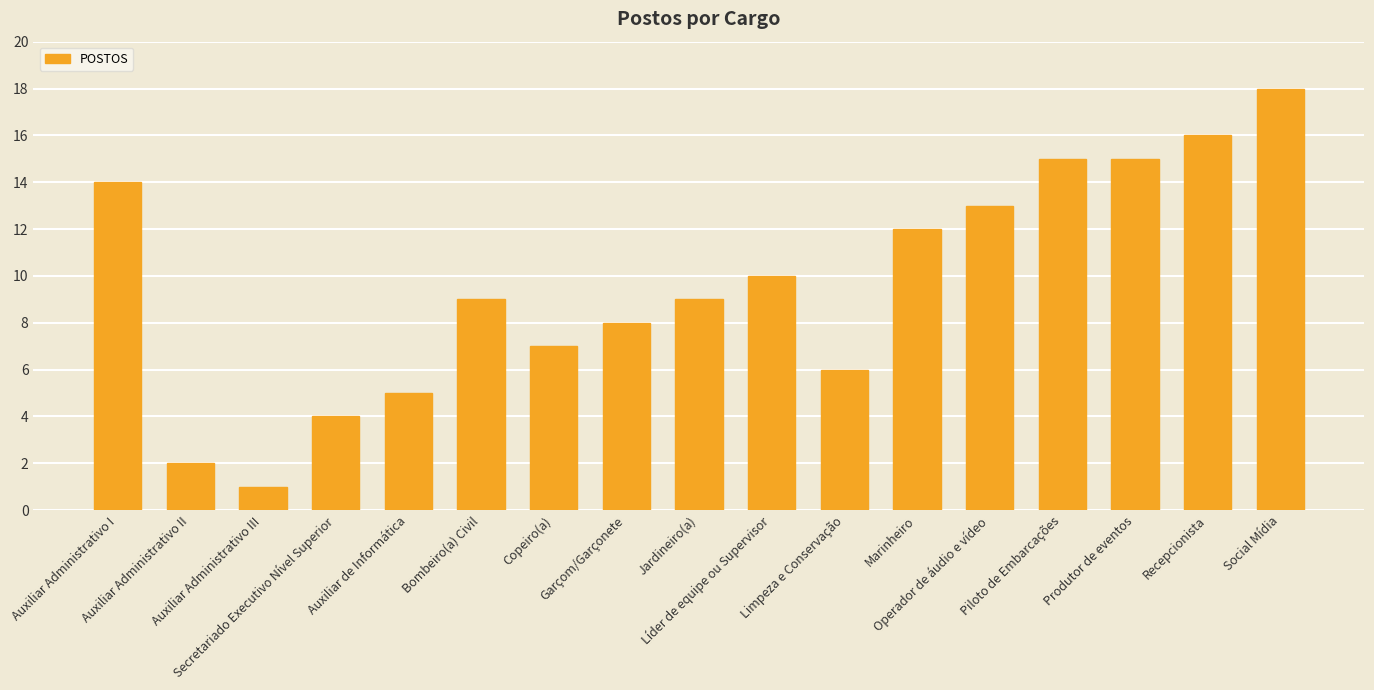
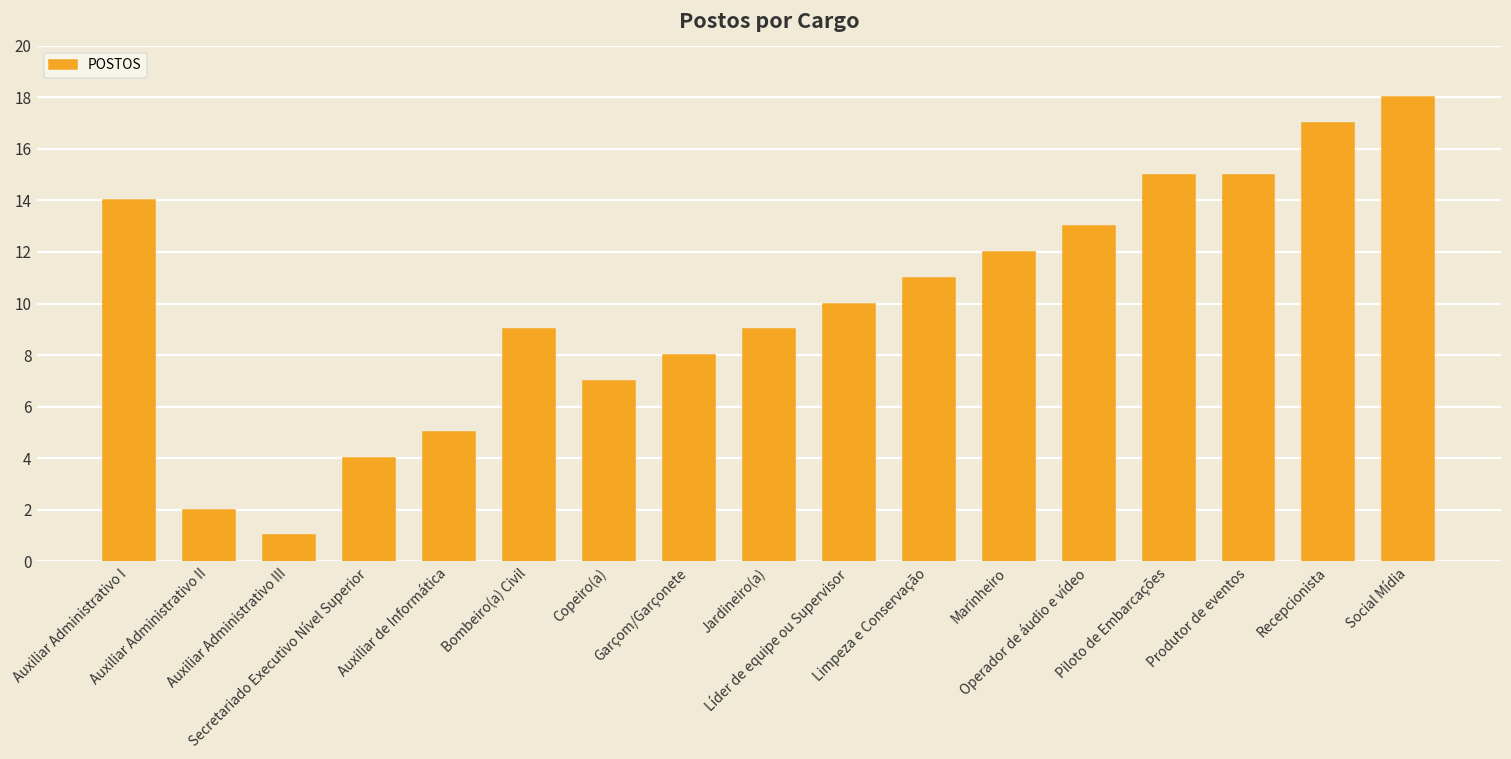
  {
    "Auxiliar Administrativo I": 14,
    "Auxiliar Administrativo II": 2,
    "Auxiliar Administrativo III": 1,
    "Secretariado Executivo Nível Superior": 4,
    "Auxiliar de Informática": 5,
    "Bombeiro(a) Civil": 9,
    "Copeiro(a)": 7,
    "Garçom/Garçonete": 8,
    "Jardineiro(a)": 9,
    "Líder de equipe ou Supervisor": 10,
-   "Limpeza e Conservação": 6,
+   "Limpeza e Conservação": 11,
    "Marinheiro": 12,
    "Operador de áudio e vídeo": 13,
    "Piloto de Embarcações": 15,
    "Produtor de eventos": 15,
-   "Recepcionista": 16,
+   "Recepcionista": 17,
    "Social Mídia": 18
  }
